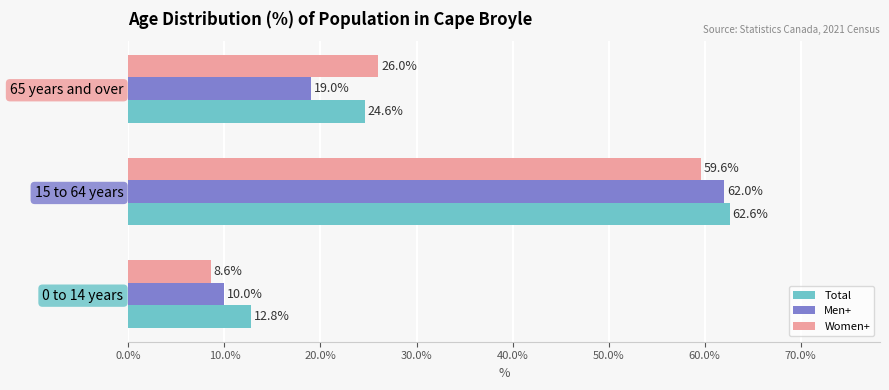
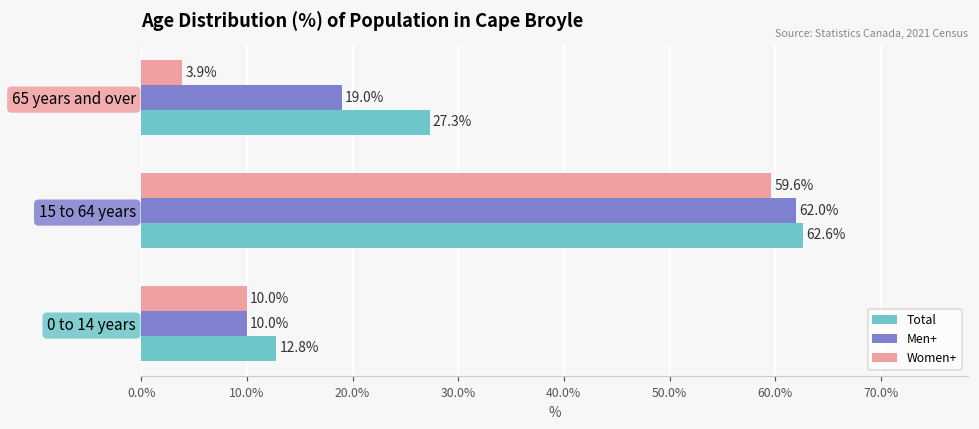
  {
    "Total": {
-     "65 years and over": "24.6%",
+     "65 years and over": "27.3%",
      "15 to 64 years": "62.6%",
      "0 to 14 years": "12.8%"
    },
    "Men+": {
      "65 years and over": "19.0%",
      "15 to 64 years": "62.0%",
      "0 to 14 years": "10.0%"
    },
    "Women+": {
-     "65 years and over": "26.0%",
+     "65 years and over": "3.9%",
      "15 to 64 years": "59.6%",
-     "0 to 14 years": "8.6%"
+     "0 to 14 years": "10.0%"
    }
  }
